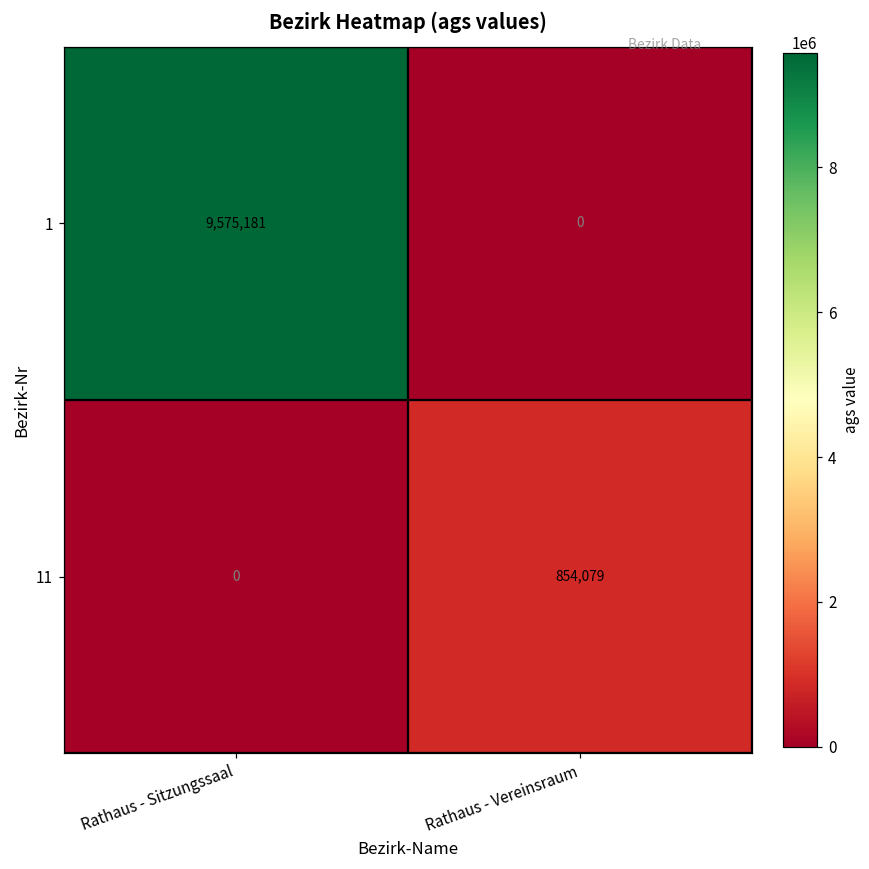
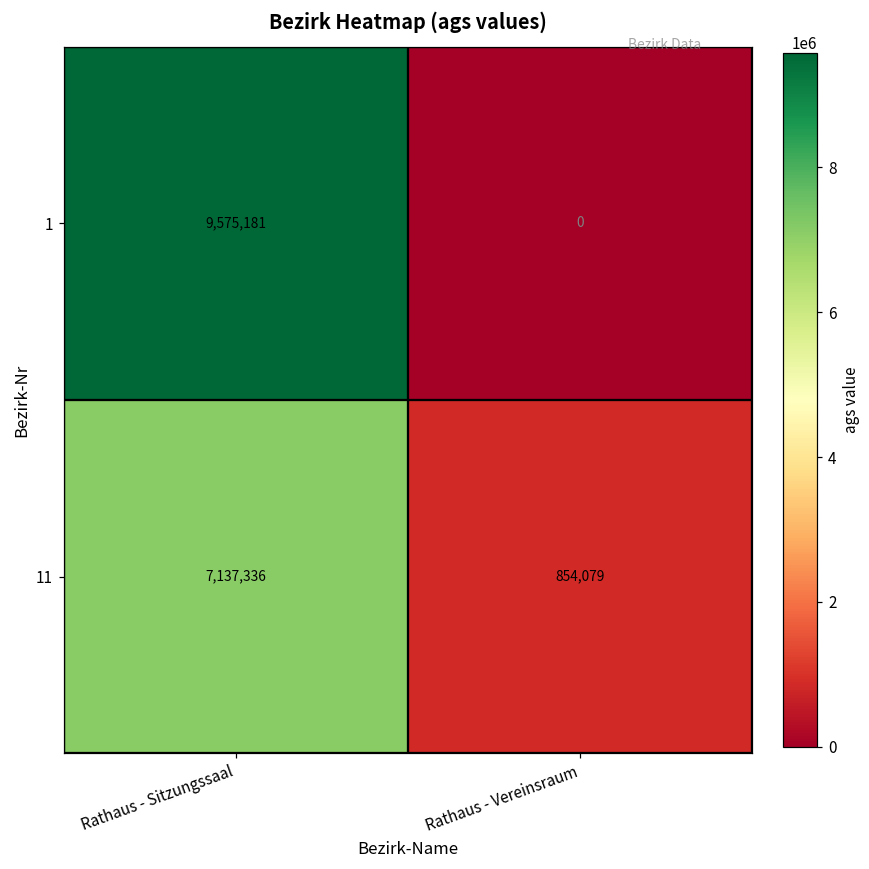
  {
    "1": {
      "Rathaus - Sitzungssaal": "9,575,181",
      "Rathaus - Vereinsraum": "0"
    },
    "11": {
-     "Rathaus - Sitzungssaal": "0",
+     "Rathaus - Sitzungssaal": "7,137,336",
      "Rathaus - Vereinsraum": "854,079"
    }
  }
